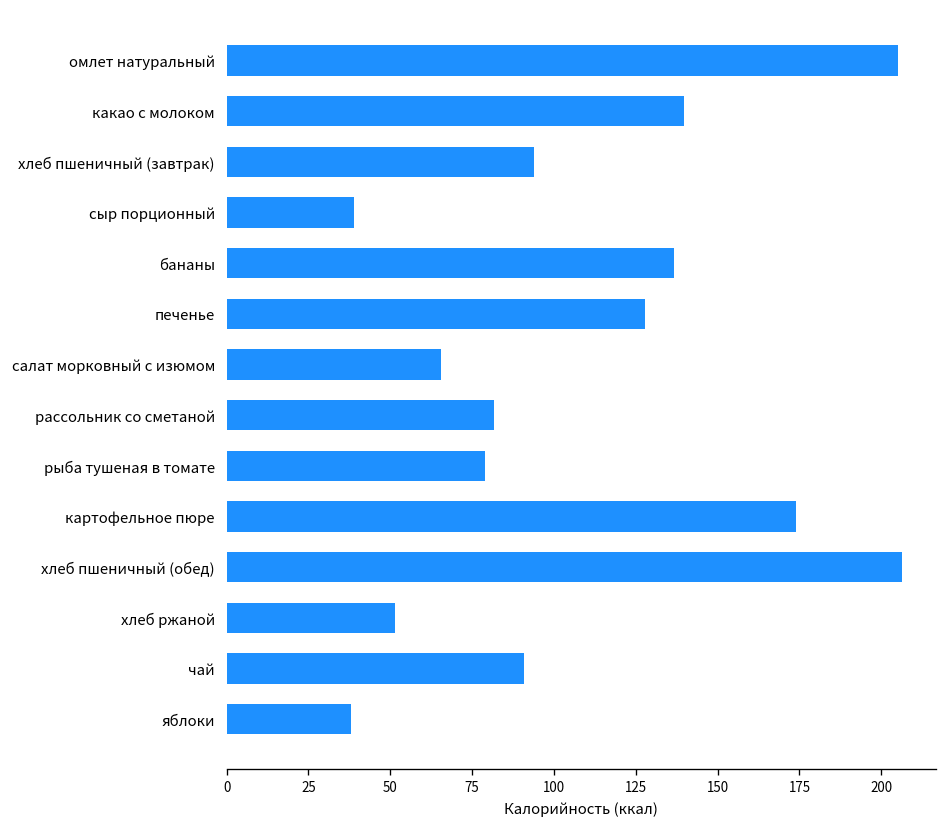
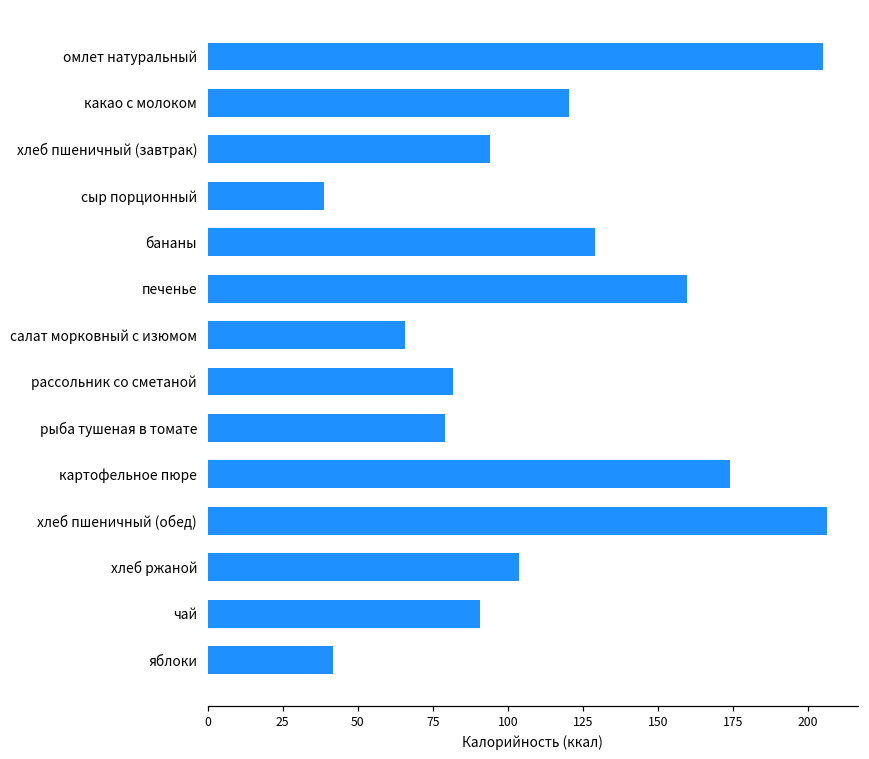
  {
    "омлет натуральный": 205,
-   "какао с молоком": 140,
+   "какао с молоком": 121,
    "хлеб пшеничный (завтрак)": 94,
    "сыр порционный": 39,
-   "бананы": 137,
-   "печенье": 128,
+   "бананы": 129,
+   "печенье": 160,
    "салат морковный с изюмом": 66,
    "рассольник со сметаной": 82,
    "рыба тушеная в томате": 79,
    "картофельное пюре": 174,
    "хлеб пшеничный (обед)": 206,
-   "хлеб ржаной": 51,
+   "хлеб ржаной": 104,
    "чай": 91,
-   "яблоки": 38
+   "яблоки": 42
  }
